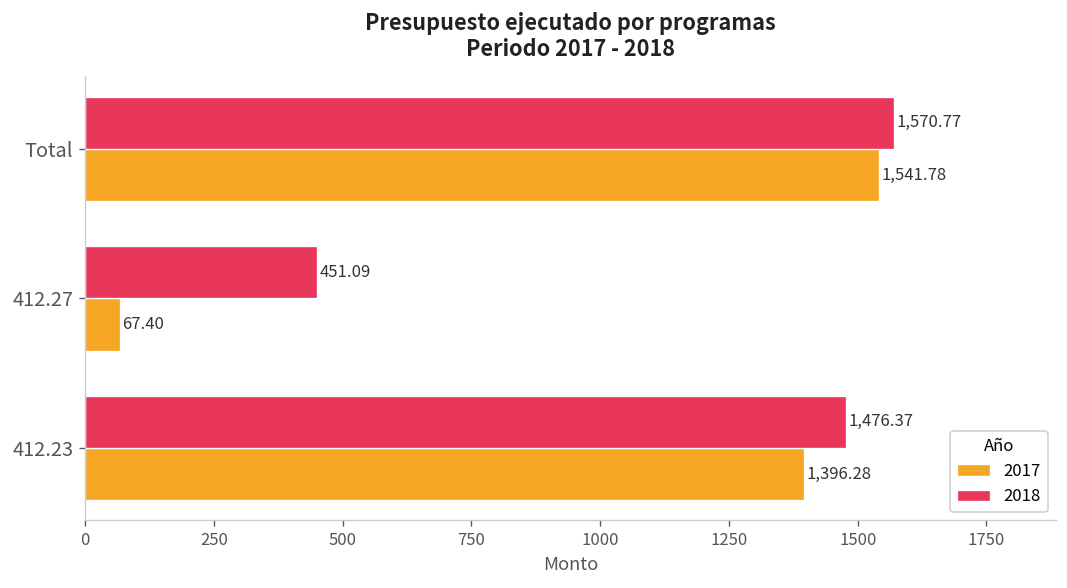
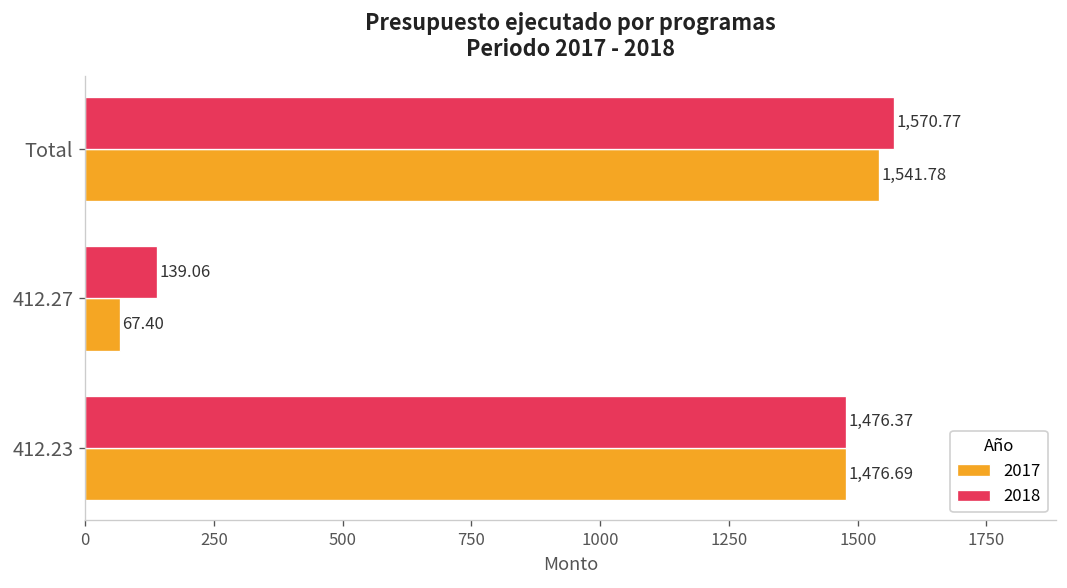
  {
    "2017": {
      "Total": "1,541.78",
      "412.27": "67.40",
-     "412.23": "1,396.28"
+     "412.23": "1,476.69"
    },
    "2018": {
      "Total": "1,570.77",
-     "412.27": "451.09",
+     "412.27": "139.06",
      "412.23": "1,476.37"
    }
  }
